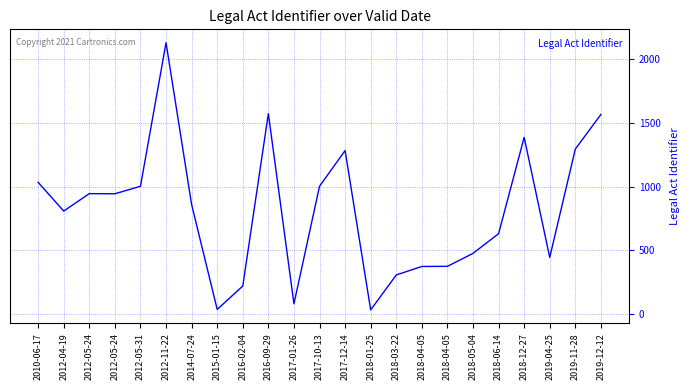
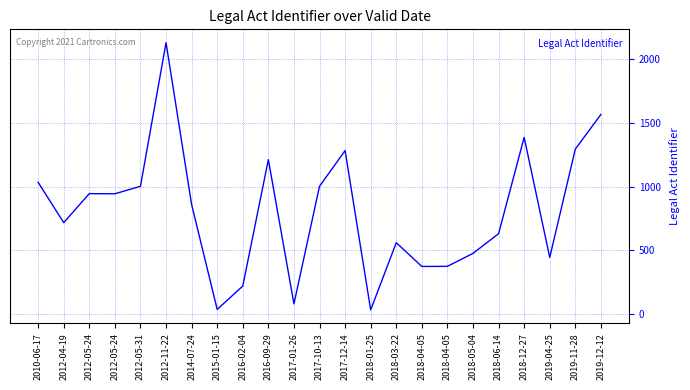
  {
    "2010-06-17": 1030,
-   "2012-04-19": 810,
+   "2012-04-19": 720,
    "2012-05-31": 1000,
    "2012-11-22": 2130,
    "2014-07-24": 860,
    "2015-01-15": 30,
    "2016-02-04": 220,
-   "2016-09-29": 1570,
+   "2016-09-29": 1210,
    "2017-01-26": 80,
    "2017-10-13": 1000,
    "2017-12-14": 1280,
    "2018-01-25": 30,
-   "2018-03-22": 300,
+   "2018-03-22": 560,
    "2018-05-04": 470,
    "2018-06-14": 630,
    "2018-12-27": 1390,
    "2019-04-25": 440,
    "2019-11-28": 1300,
    "2019-12-12": 1570
  }
